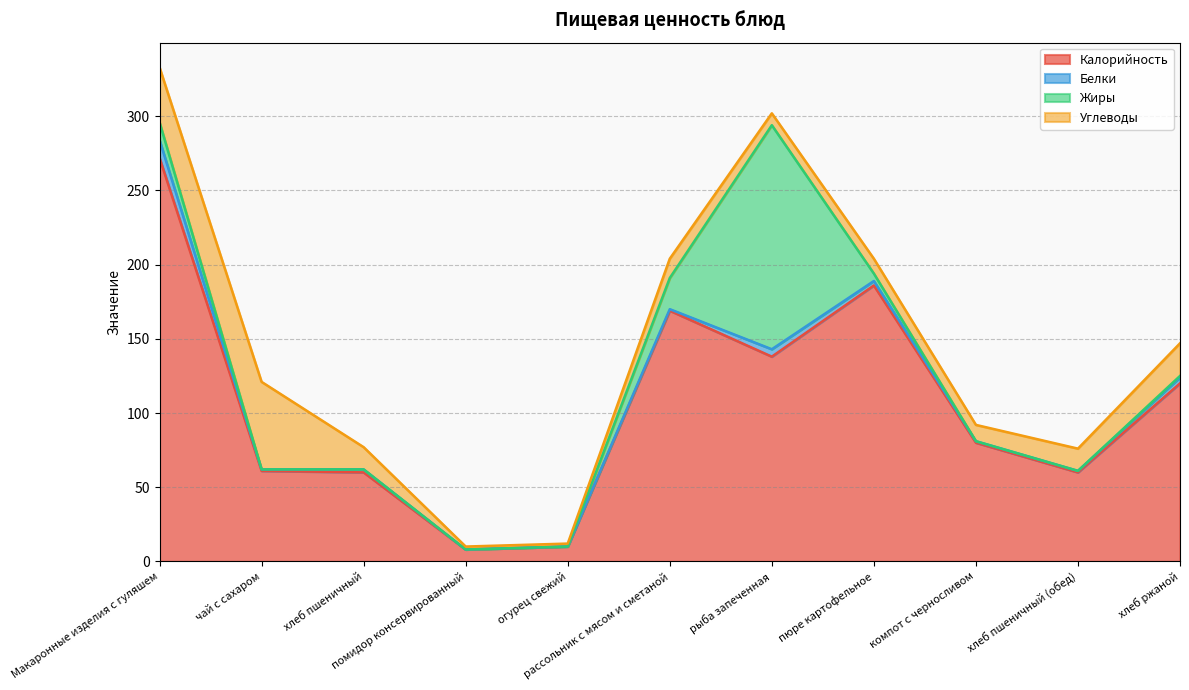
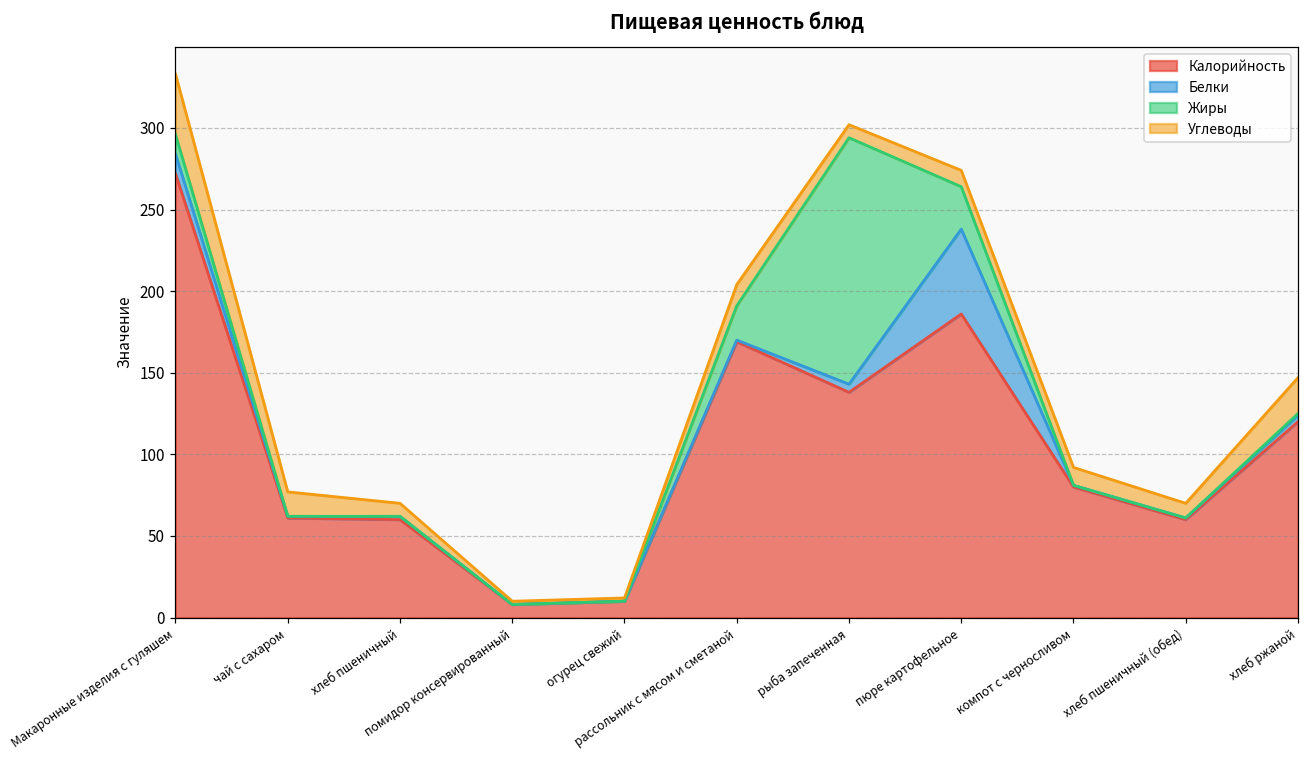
  {
    "Калорийность": {
      "Макаронные изделия с гуляшем": 272,
      "хлеб пшеничный": 60,
      "рыба запеченная": 138,
      "пюре картофельное": 186,
      "хлеб ржаной": 120
    },
    "Белки": {
      "Макаронные изделия с гуляшем": 12,
      "рыба запеченная": 5,
-     "пюре картофельное": 3
+     "пюре картофельное": 52
    },
    "Жиры": {
      "Макаронные изделия с гуляшем": 12,
      "рассольник с мясом и сметаной": 21,
      "рыба запеченная": 151,
-     "пюре картофельное": 5
+     "пюре картофельное": 26
    },
    "Углеводы": {
      "Макаронные изделия с гуляшем": 37,
-     "чай с сахаром": 59,
-     "хлеб пшеничный": 15,
+     "чай с сахаром": 15,
+     "хлеб пшеничный": 8,
      "помидор консервированный": 2,
      "огурец свежий": 2,
      "рассольник с мясом и сметаной": 13,
      "рыба запеченная": 8,
      "пюре картофельное": 10,
      "компот с черносливом": 11,
-     "хлеб пшеничный (обед)": 15,
+     "хлеб пшеничный (обед)": 9,
      "хлеб ржаной": 22
    }
  }
